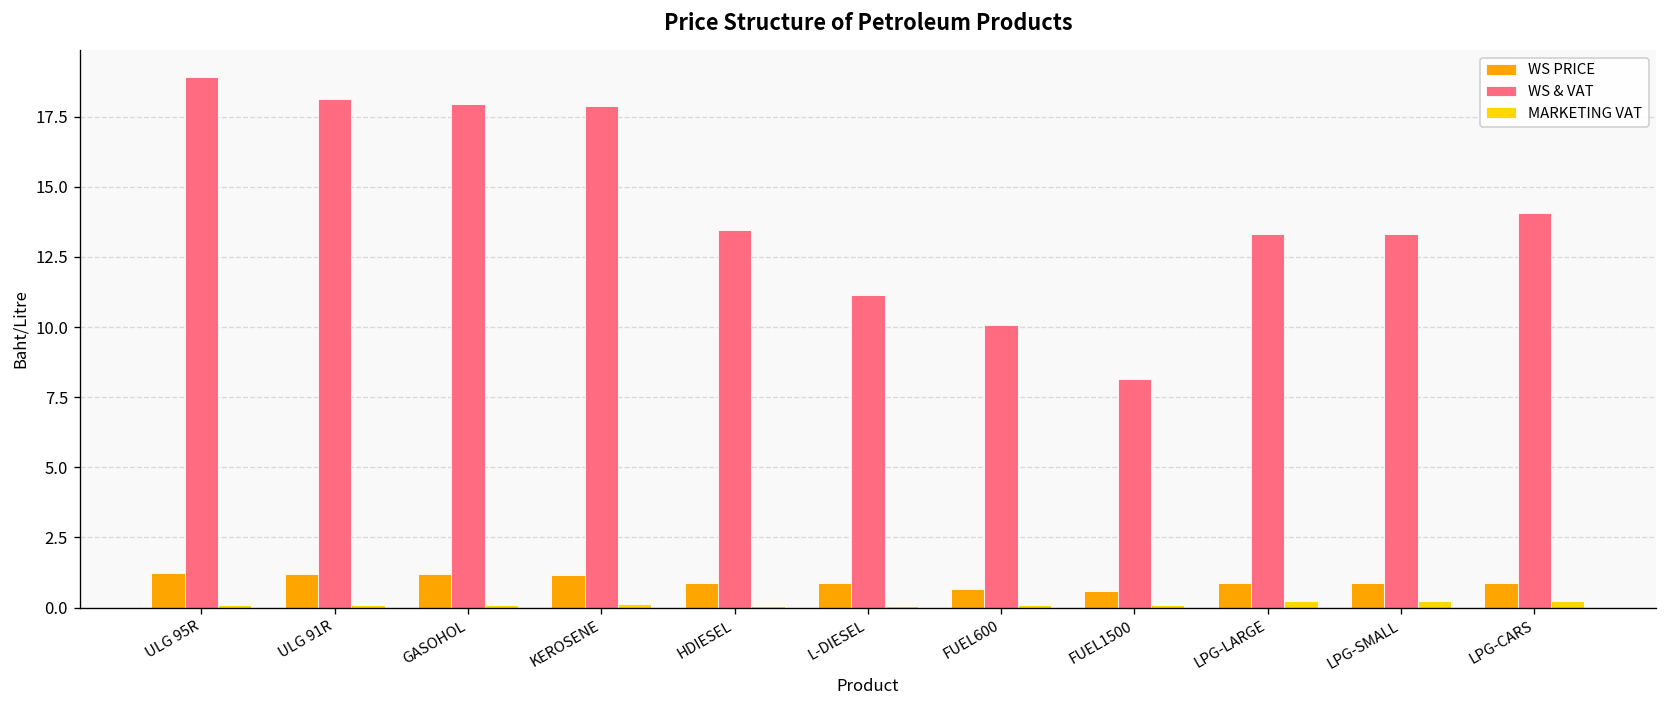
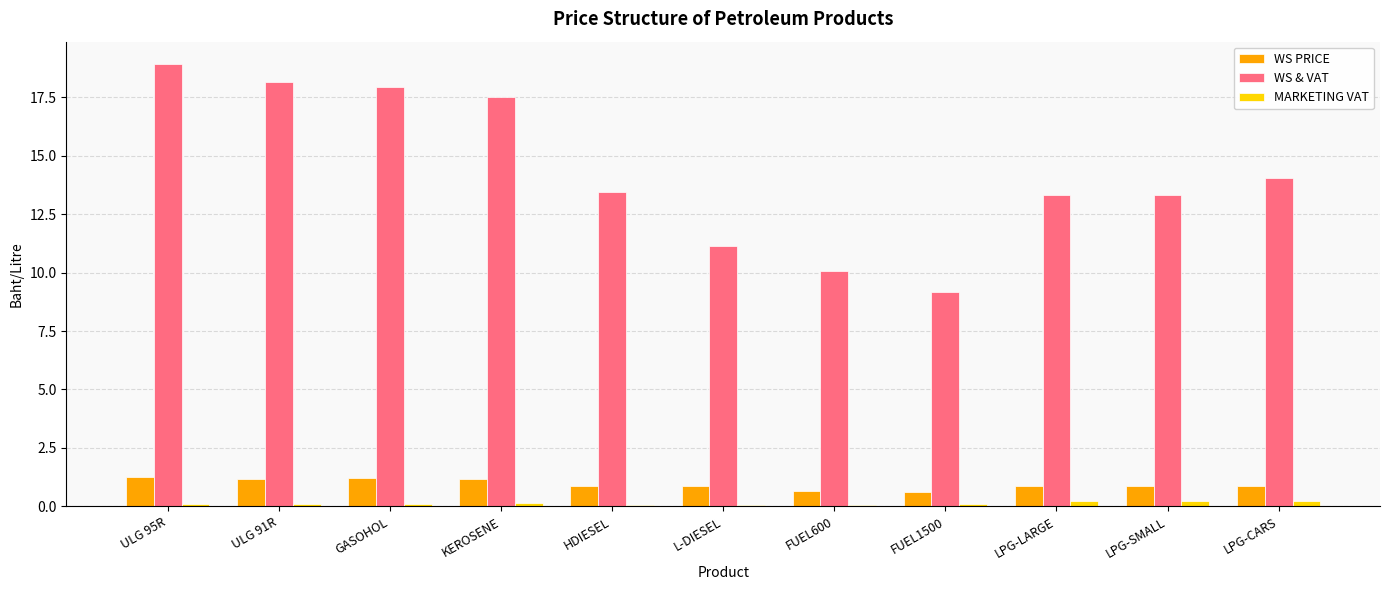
  {
    "WS & VAT": {
      "ULG 95R": 18.9,
      "ULG 91R": 18.1,
      "GASOHOL": 17.9,
-     "KEROSENE": 17.9,
+     "KEROSENE": 17.5,
      "HDIESEL": 13.5,
      "L-DIESEL": 11.1,
      "FUEL600": 10.1,
-     "FUEL1500": 8.2,
+     "FUEL1500": 9.2,
      "LPG-LARGE": 13.3,
      "LPG-SMALL": 13.3,
      "LPG-CARS": 14.1
    }
  }
